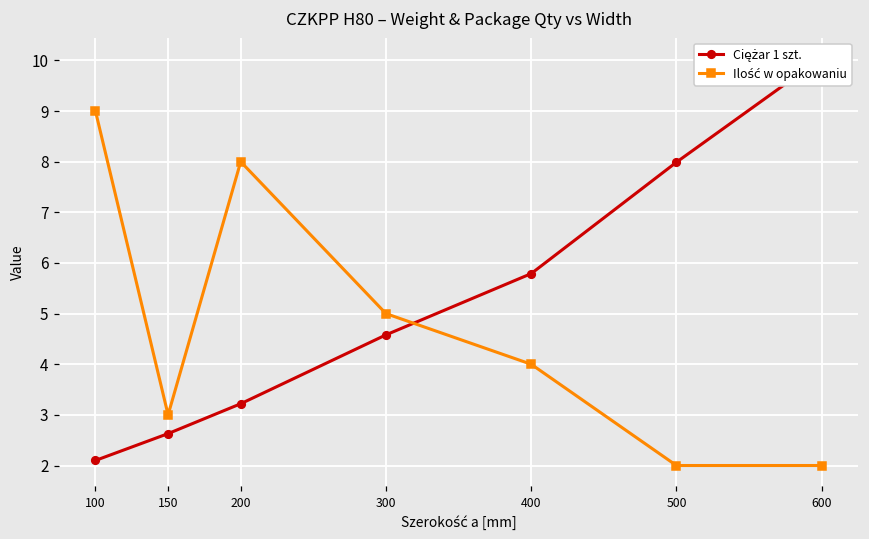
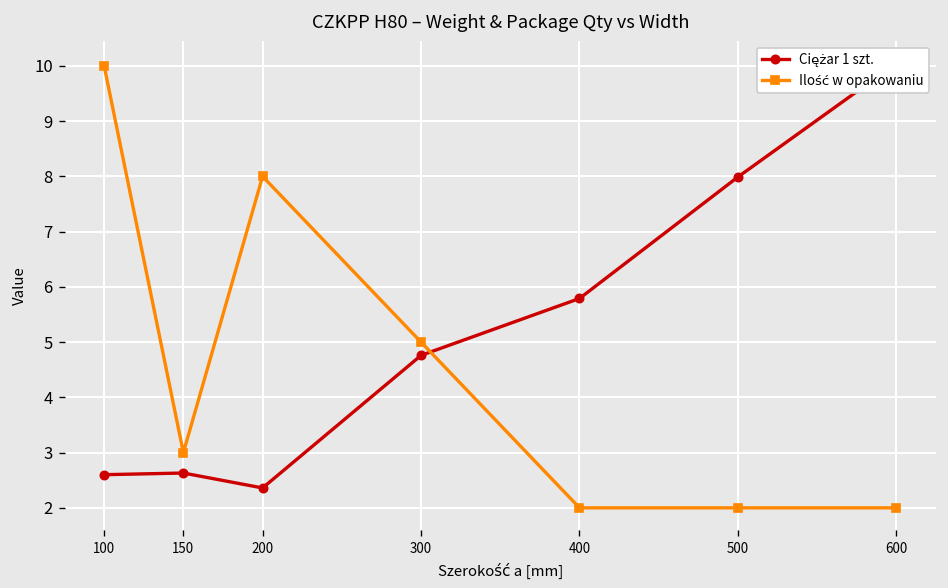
  {
    "Ciężar 1 szt.": {
-     "100": 2.1,
+     "100": 2.6,
      "150": 2.6,
-     "200": 3.2,
-     "300": 4.6,
+     "200": 2.4,
+     "300": 4.8,
      "400": 5.8,
      "500": 8.0
    },
    "Ilość w opakowaniu": {
-     "100": 9,
+     "100": 10,
      "150": 3,
      "200": 8,
      "300": 5,
-     "400": 4,
+     "400": 2,
      "500": 2,
      "600": 2
    }
  }
